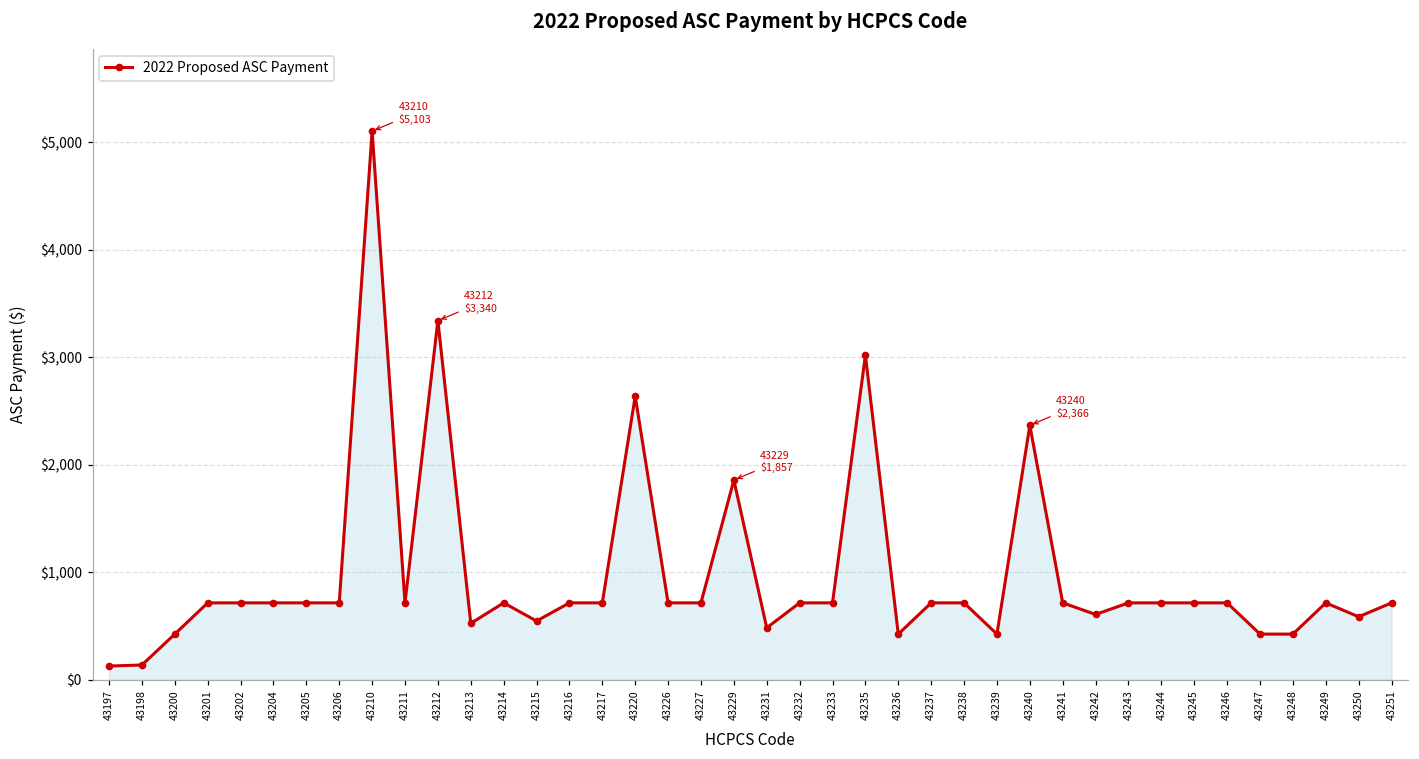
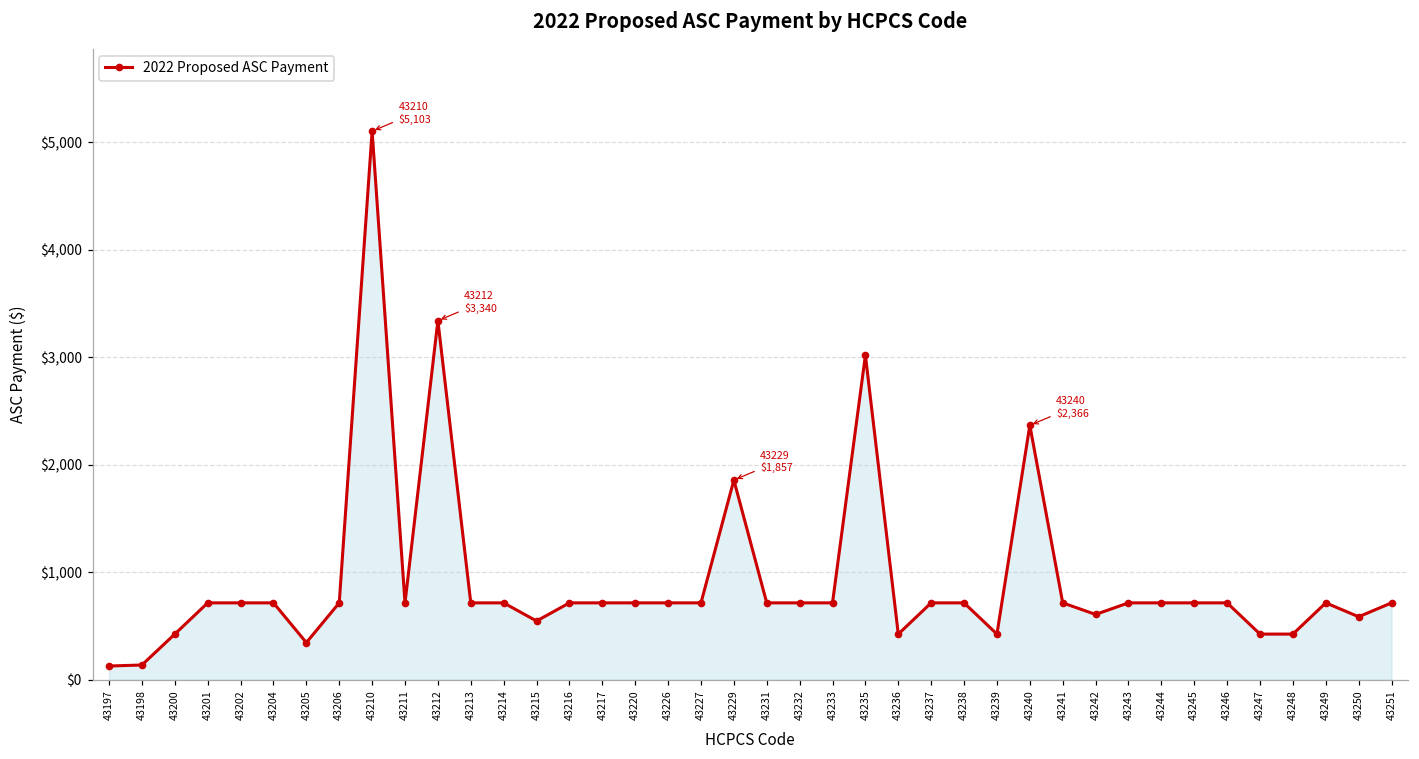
  {
    "43197": "$100",
    "43198": "$100",
    "43200": "$400",
    "43201": "$700",
    "43202": "$700",
    "43204": "$700",
-   "43205": "$700",
+   "43205": "$300",
    "43206": "$700",
    "43211": "$700",
-   "43213": "$500",
+   "43213": "$700",
    "43214": "$700",
    "43215": "$500",
    "43216": "$700",
    "43217": "$700",
-   "43220": "$2,600",
+   "43220": "$700",
    "43226": "$700",
    "43227": "$700",
-   "43231": "$500",
+   "43231": "$700",
    "43232": "$700",
    "43233": "$700",
    "43235": "$3,000",
    "43236": "$400",
    "43237": "$700",
    "43238": "$700",
    "43239": "$400",
    "43241": "$700",
    "43242": "$600",
    "43243": "$700",
    "43244": "$700",
    "43245": "$700",
    "43246": "$700",
    "43247": "$400",
    "43248": "$400",
    "43249": "$700",
    "43250": "$600",
    "43251": "$700"
  }
